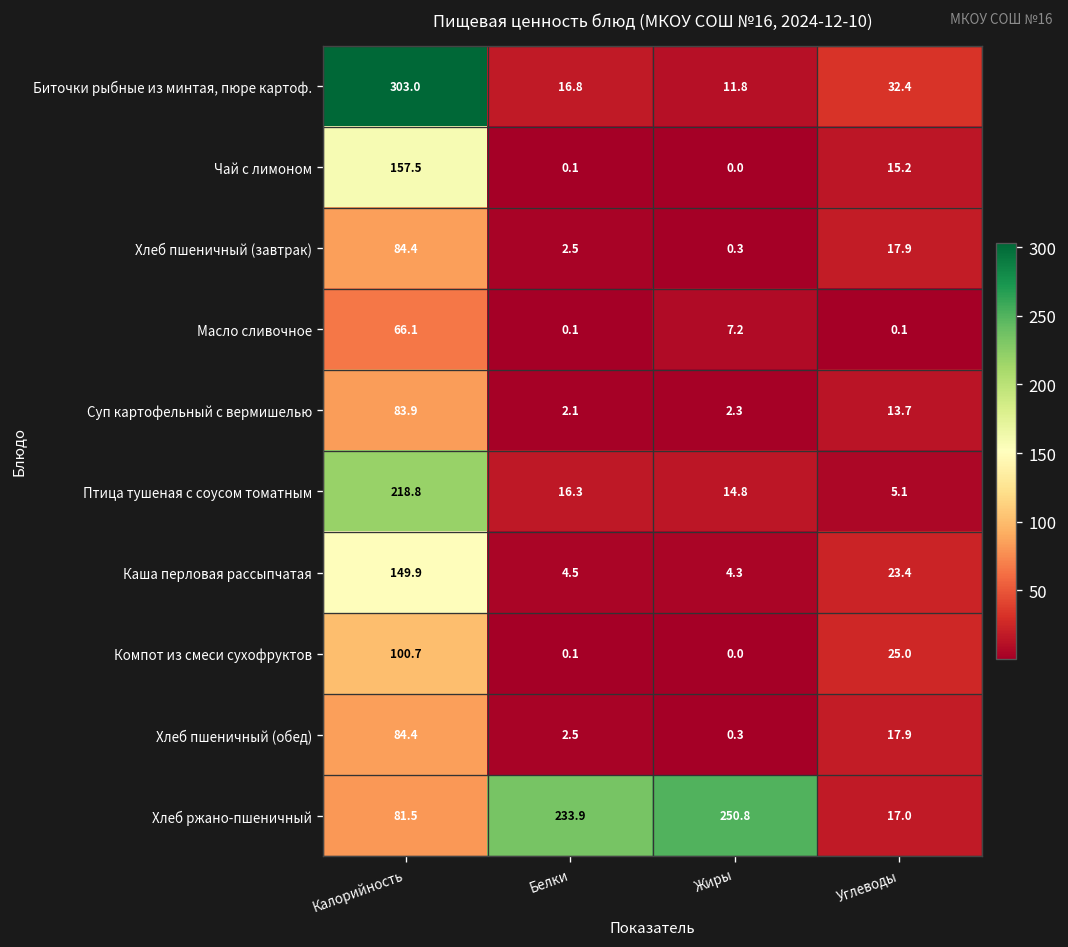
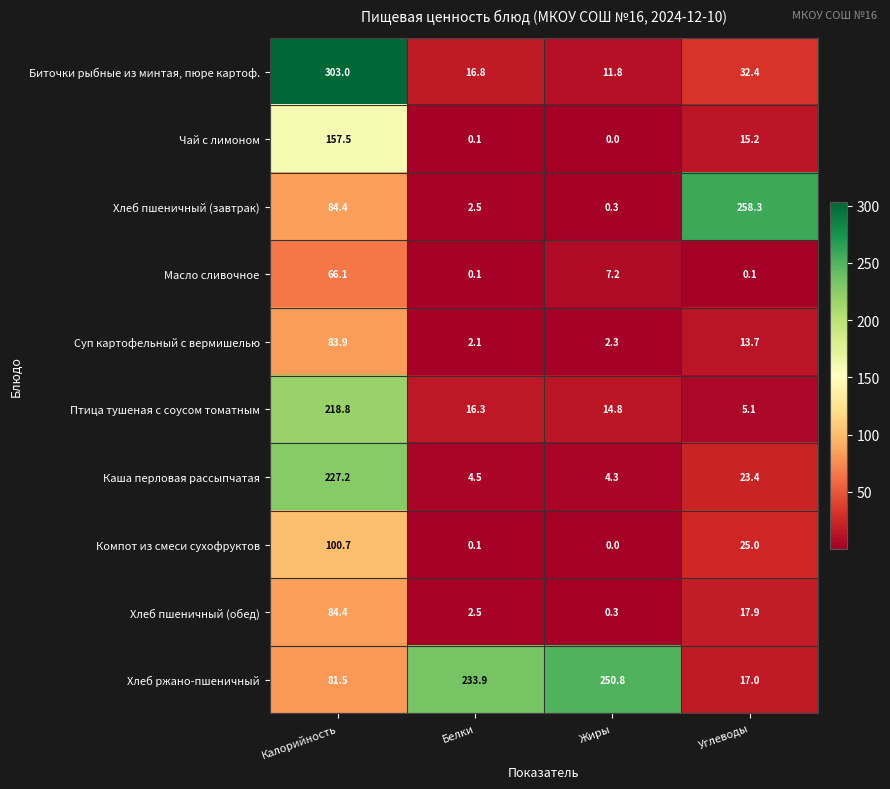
  {
    "Биточки рыбные из минтая, пюре картоф.": {
      "Калорийность": 303.0,
      "Белки": 16.8,
      "Жиры": 11.8,
      "Углеводы": 32.4
    },
    "Чай с лимоном": {
      "Калорийность": 157.5,
      "Белки": 0.1,
      "Жиры": 0.0,
      "Углеводы": 15.2
    },
    "Хлеб пшеничный (завтрак)": {
      "Калорийность": 84.4,
      "Белки": 2.5,
      "Жиры": 0.3,
-     "Углеводы": 17.9
+     "Углеводы": 258.3
    },
    "Масло сливочное": {
      "Калорийность": 66.1,
      "Белки": 0.1,
      "Жиры": 7.2,
      "Углеводы": 0.1
    },
    "Суп картофельный с вермишелью": {
      "Калорийность": 83.9,
      "Белки": 2.1,
      "Жиры": 2.3,
      "Углеводы": 13.7
    },
    "Птица тушеная с соусом томатным": {
      "Калорийность": 218.8,
      "Белки": 16.3,
      "Жиры": 14.8,
      "Углеводы": 5.1
    },
    "Каша перловая рассыпчатая": {
-     "Калорийность": 149.9,
+     "Калорийность": 227.2,
      "Белки": 4.5,
      "Жиры": 4.3,
      "Углеводы": 23.4
    },
    "Компот из смеси сухофруктов": {
      "Калорийность": 100.7,
      "Белки": 0.1,
      "Жиры": 0.0,
      "Углеводы": 25.0
    },
    "Хлеб пшеничный (обед)": {
      "Калорийность": 84.4,
      "Белки": 2.5,
      "Жиры": 0.3,
      "Углеводы": 17.9
    },
    "Хлеб ржано-пшеничный": {
      "Калорийность": 81.5,
      "Белки": 233.9,
      "Жиры": 250.8,
      "Углеводы": 17.0
    }
  }
